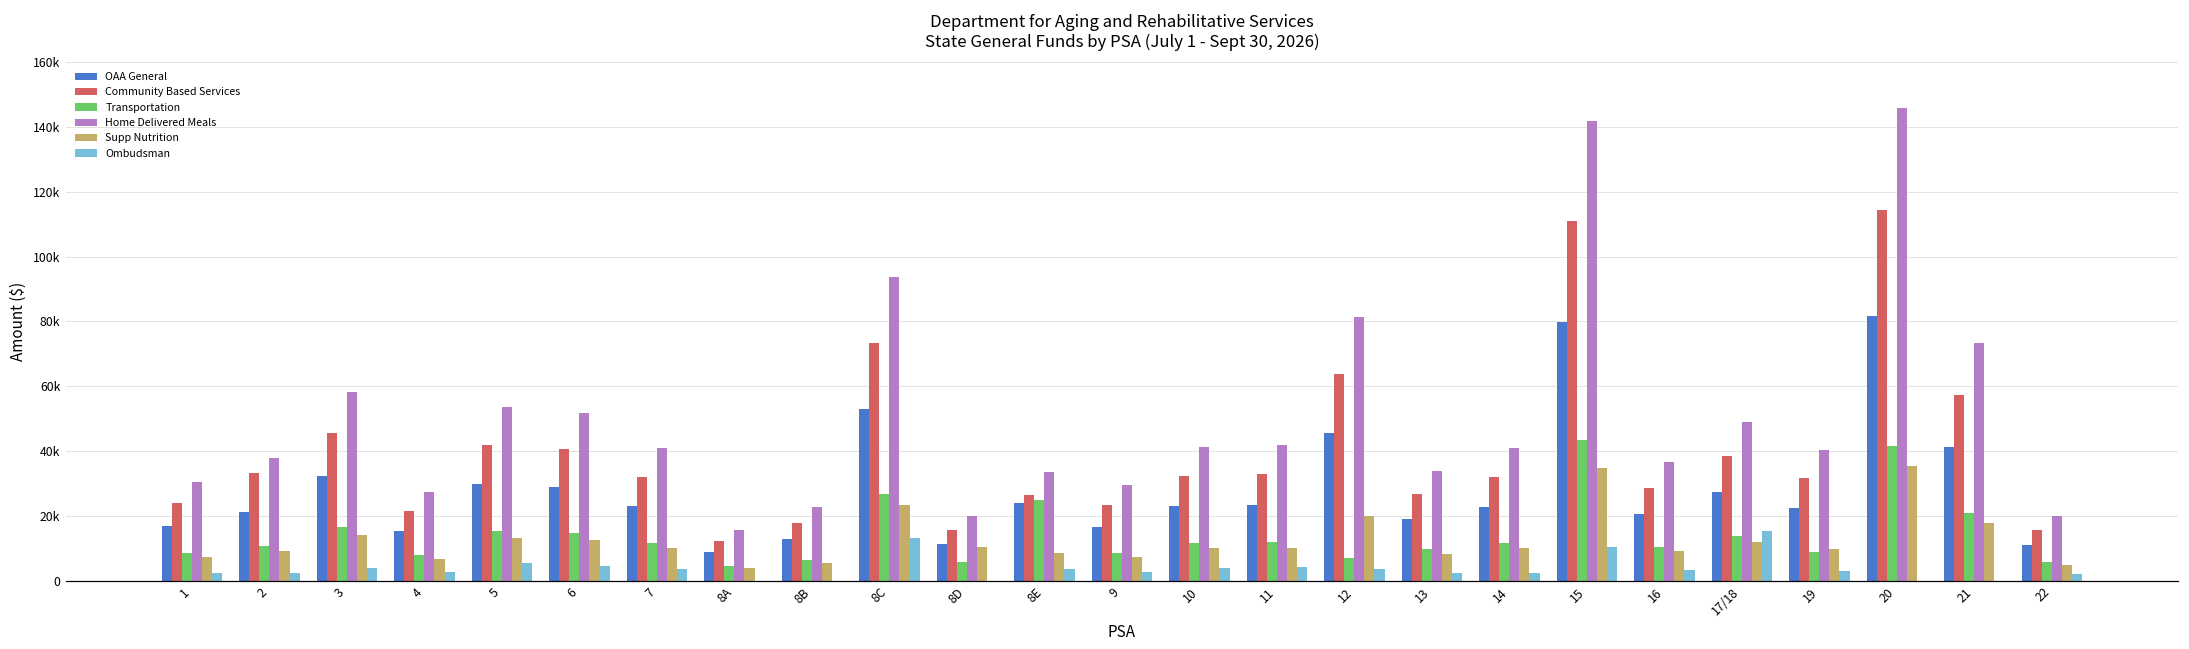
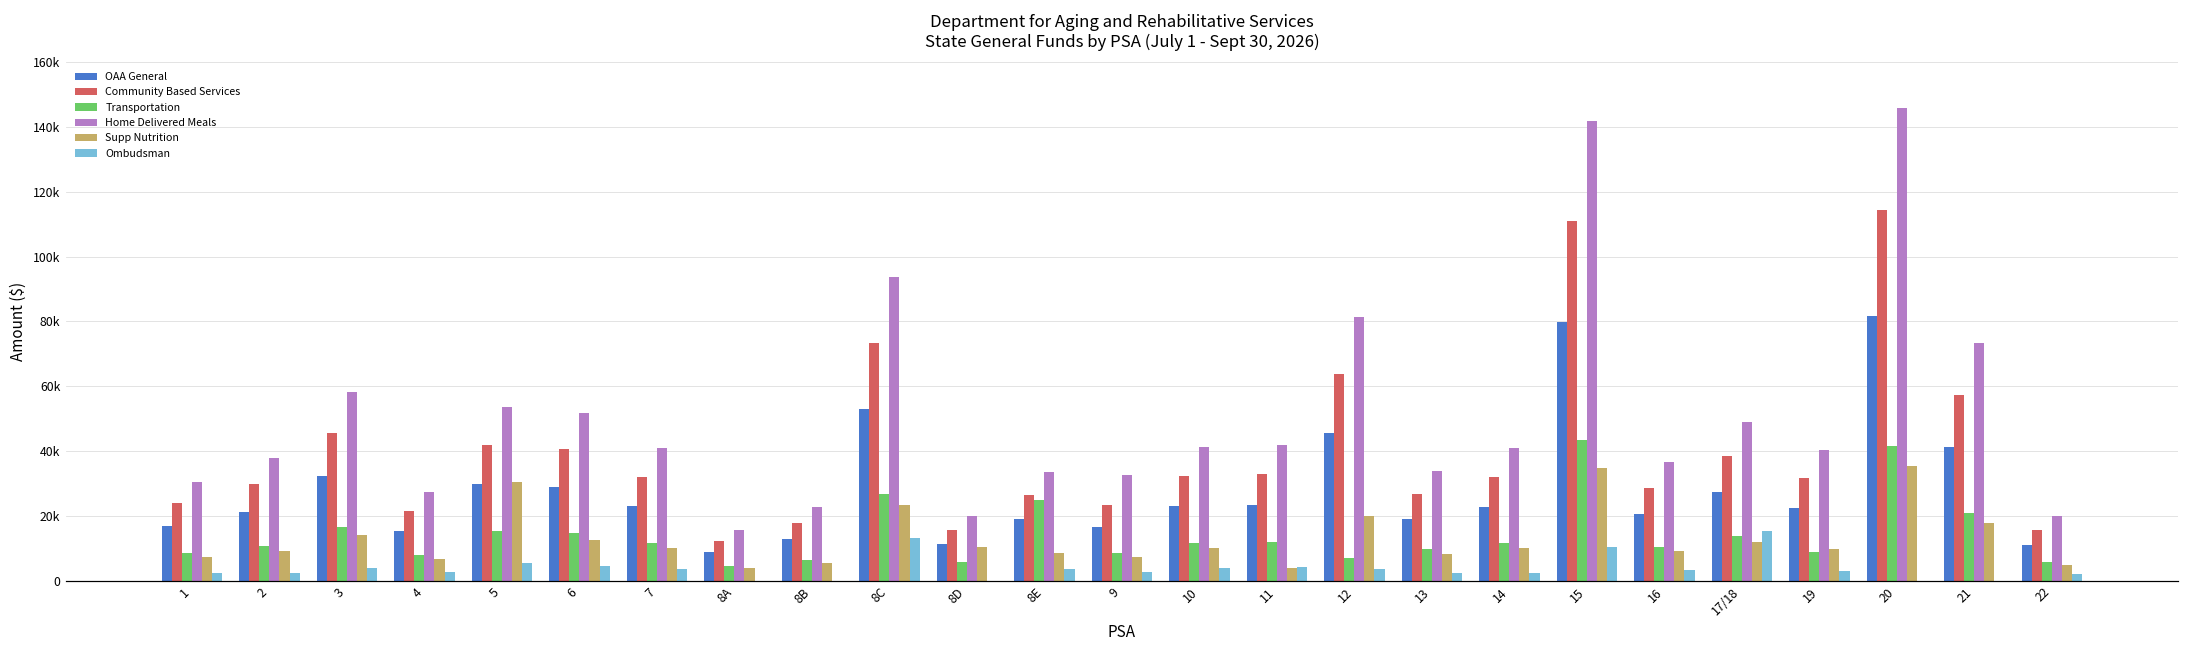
  {
    "OAA General": {
      "1": 17000,
      "2": 21000,
      "3": 32000,
      "4": 15000,
      "5": 30000,
      "6": 29000,
      "7": 23000,
      "8A": 9000,
      "8B": 13000,
      "8C": 53000,
      "8D": 11000,
-     "8E": 24000,
+     "8E": 19000,
      "9": 17000,
      "10": 23000,
      "11": 23000,
      "12": 46000,
      "13": 19000,
      "14": 23000,
      "15": 80000,
      "16": 21000,
      "17/18": 27000,
      "19": 23000,
      "20": 82000,
      "21": 41000,
      "22": 11000
    },
    "Community Based Services": {
      "1": 24000,
-     "2": 33000,
+     "2": 30000,
      "3": 45000,
      "4": 21000,
      "5": 42000,
      "6": 40000,
      "7": 32000,
      "8A": 12000,
      "8B": 18000,
      "8C": 73000,
      "8D": 16000,
      "8E": 26000,
      "9": 23000,
      "10": 32000,
      "11": 33000,
      "12": 64000,
      "13": 27000,
      "14": 32000,
      "15": 111000,
      "16": 29000,
      "17/18": 38000,
      "19": 32000,
      "20": 114000,
      "21": 57000,
      "22": 16000
    },
    "Transportation": {
      "1": 9000,
      "2": 11000,
      "3": 16000,
      "4": 8000,
      "5": 15000,
      "6": 15000,
      "7": 12000,
      "8A": 4000,
      "8B": 6000,
      "8C": 27000,
      "8D": 6000,
      "8E": 25000,
      "9": 8000,
      "10": 12000,
      "11": 12000,
      "12": 7000,
      "13": 10000,
      "14": 12000,
      "15": 43000,
      "16": 10000,
      "17/18": 14000,
      "19": 9000,
      "20": 41000,
      "21": 21000,
      "22": 6000
    },
    "Home Delivered Meals": {
      "1": 30000,
      "2": 38000,
      "3": 58000,
      "4": 27000,
      "5": 53000,
      "6": 52000,
      "7": 41000,
      "8A": 16000,
      "8B": 23000,
      "8C": 94000,
      "8D": 20000,
      "8E": 34000,
-     "9": 30000,
+     "9": 33000,
      "10": 41000,
      "11": 42000,
      "12": 81000,
      "13": 34000,
      "14": 41000,
      "15": 142000,
      "16": 37000,
      "17/18": 49000,
      "19": 40000,
      "20": 146000,
      "21": 73000,
      "22": 20000
    },
    "Supp Nutrition": {
      "1": 7000,
      "2": 9000,
      "3": 14000,
      "4": 7000,
-     "5": 13000,
+     "5": 30000,
      "6": 13000,
      "7": 10000,
      "8A": 4000,
      "8B": 6000,
      "8C": 23000,
      "8D": 10000,
      "8E": 8000,
      "9": 7000,
      "10": 10000,
-     "11": 10000,
+     "11": 4000,
      "12": 20000,
      "13": 8000,
      "14": 10000,
      "15": 35000,
      "16": 9000,
      "17/18": 12000,
      "19": 10000,
      "20": 36000,
      "21": 18000,
      "22": 5000
    },
    "Ombudsman": {
      "1": 2000,
      "2": 2000,
      "3": 4000,
      "4": 3000,
      "5": 5000,
      "6": 4000,
      "7": 4000,
      "8A": 0,
      "8B": 0,
      "8C": 13000,
      "8D": 0,
      "8E": 3000,
      "9": 3000,
      "10": 4000,
      "11": 4000,
      "12": 4000,
      "13": 2000,
      "14": 2000,
      "15": 10000,
      "16": 3000,
      "17/18": 15000,
      "19": 3000,
      "21": 0,
      "22": 2000
    }
  }
